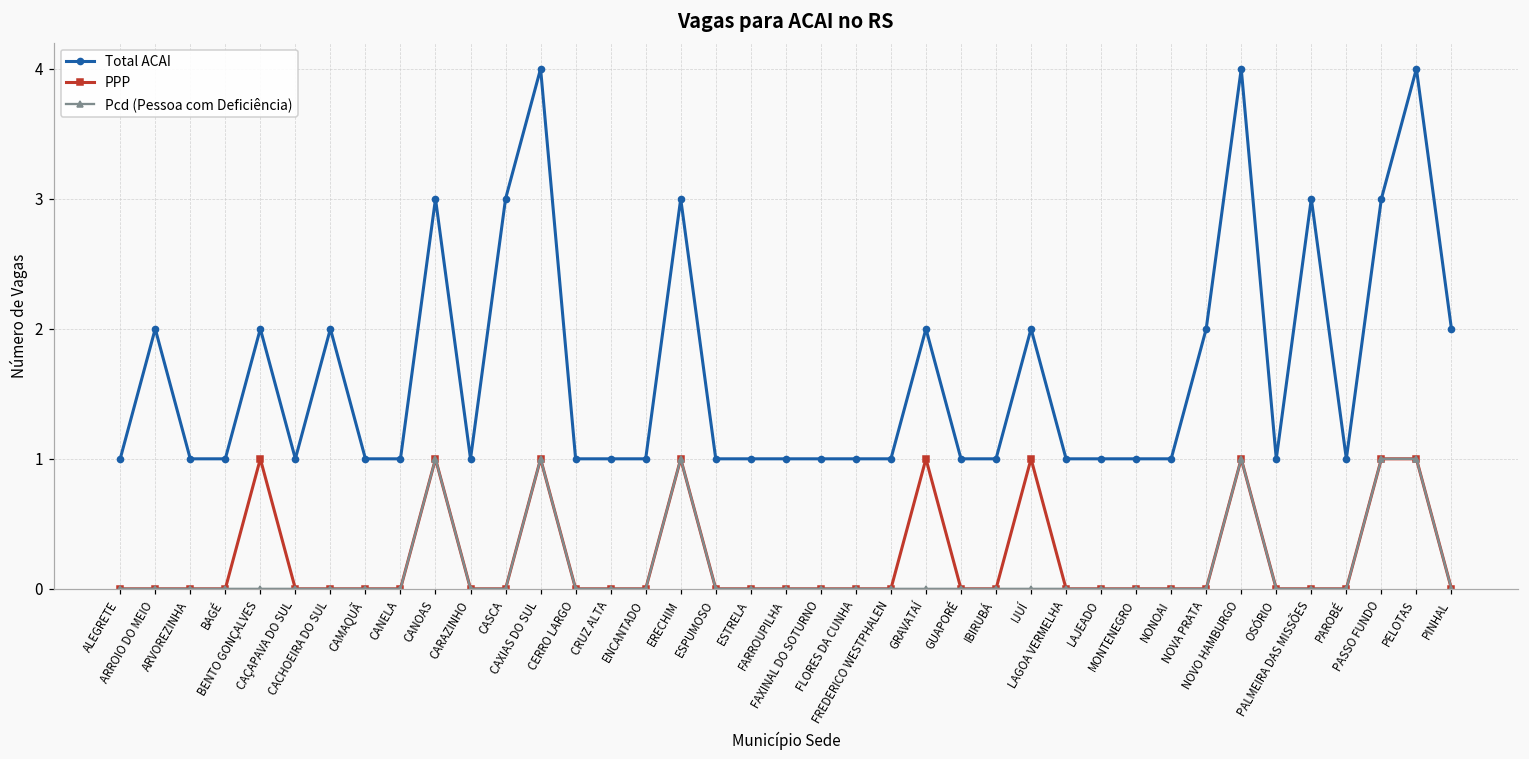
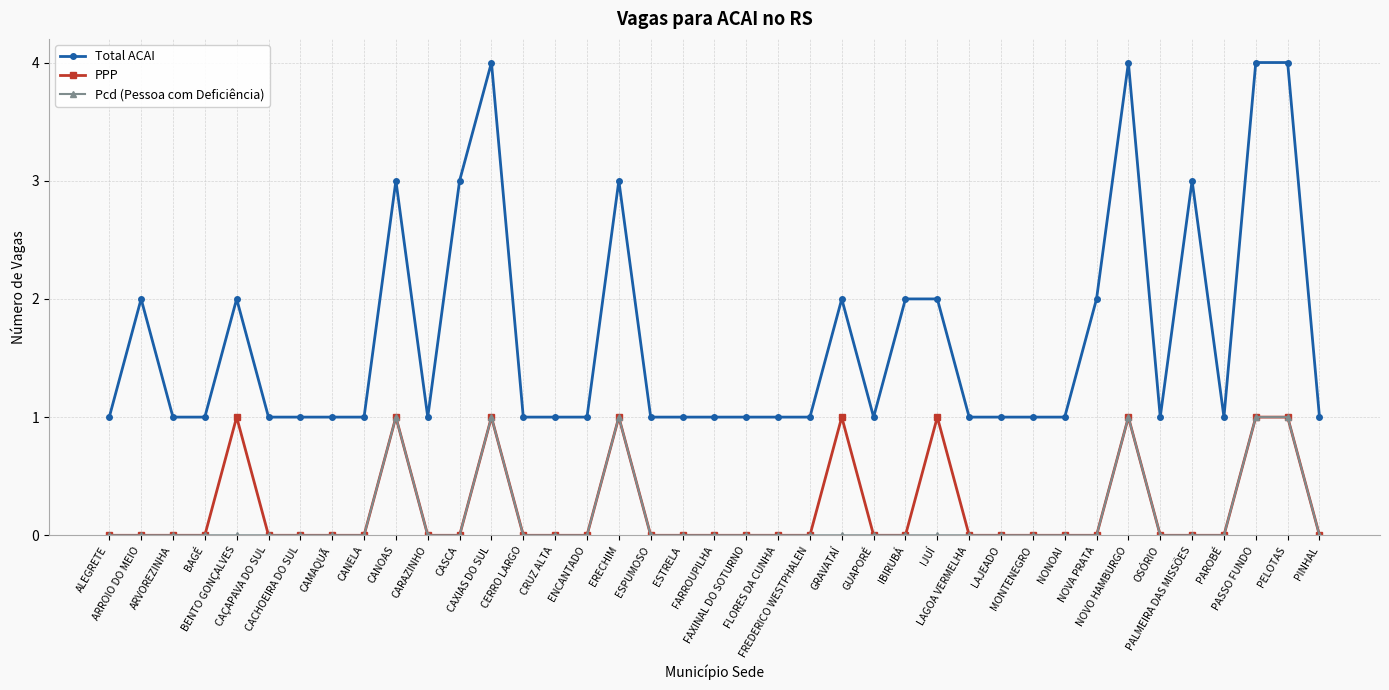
  {
    "Total ACAI": {
      "ALEGRETE": 1,
      "ARROIO DO MEIO": 2,
      "ARVOREZINHA": 1,
      "BAGÉ": 1,
      "BENTO GONÇALVES": 2,
      "CAÇAPAVA DO SUL": 1,
-     "CACHOEIRA DO SUL": 2,
+     "CACHOEIRA DO SUL": 1,
      "CAMAQUÃ": 1,
      "CANELA": 1,
      "CANOAS": 3,
      "CARAZINHO": 1,
      "CASCA": 3,
      "CAXIAS DO SUL": 4,
      "CERRO LARGO": 1,
      "CRUZ ALTA": 1,
      "ENCANTADO": 1,
      "ERECHIM": 3,
      "ESPUMOSO": 1,
      "ESTRELA": 1,
      "FARROUPILHA": 1,
      "FAXINAL DO SOTURNO": 1,
      "FLORES DA CUNHA": 1,
      "FREDERICO WESTPHALEN": 1,
      "GRAVATAÍ": 2,
      "GUAPORÉ": 1,
-     "IBIRUBÁ": 1,
+     "IBIRUBÁ": 2,
      "IJUÍ": 2,
      "LAGOA VERMELHA": 1,
      "LAJEADO": 1,
      "MONTENEGRO": 1,
      "NONOAI": 1,
      "NOVA PRATA": 2,
      "NOVO HAMBURGO": 4,
      "OSÓRIO": 1,
      "PALMEIRA DAS MISSÕES": 3,
      "PAROBÉ": 1,
-     "PASSO FUNDO": 3,
+     "PASSO FUNDO": 4,
      "PELOTAS": 4,
-     "PINHAL": 2
+     "PINHAL": 1
    },
    "PPP": {
      "BENTO GONÇALVES": 1,
      "GRAVATAÍ": 1,
      "IJUÍ": 1
    },
    "Pcd (Pessoa com Deficiência)": {
      "BENTO GONÇALVES": 0,
      "GRAVATAÍ": 0,
      "IJUÍ": 0
    }
  }
